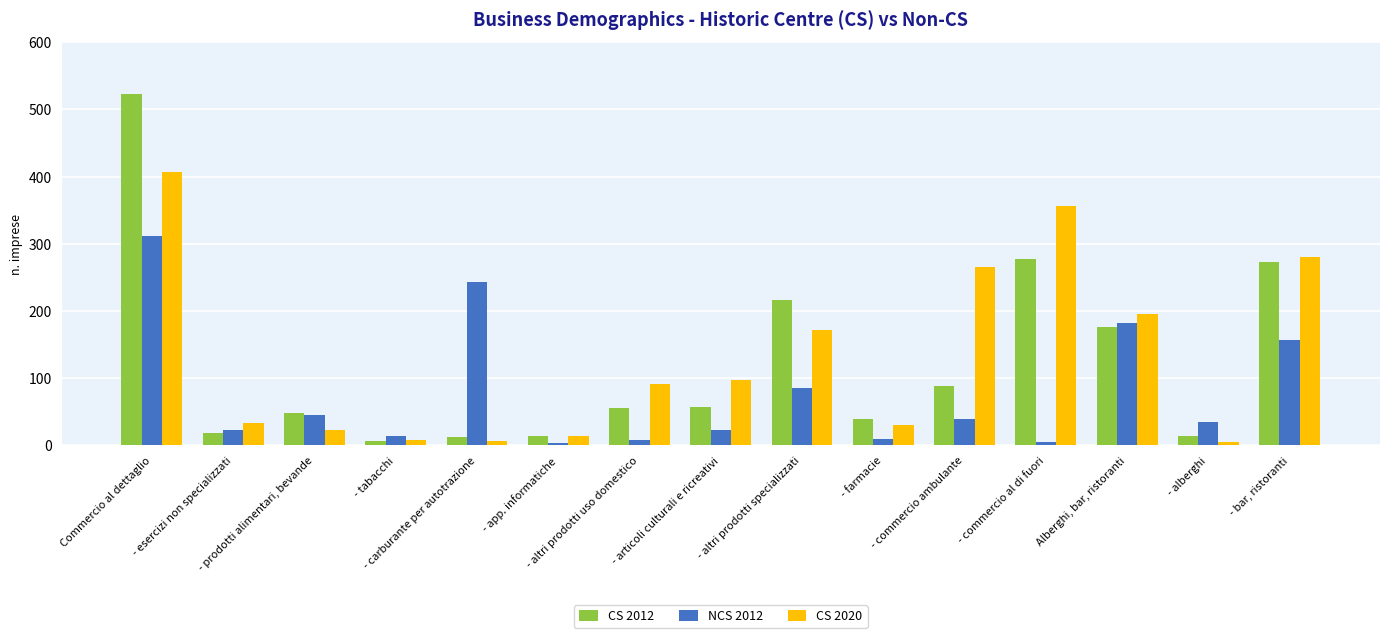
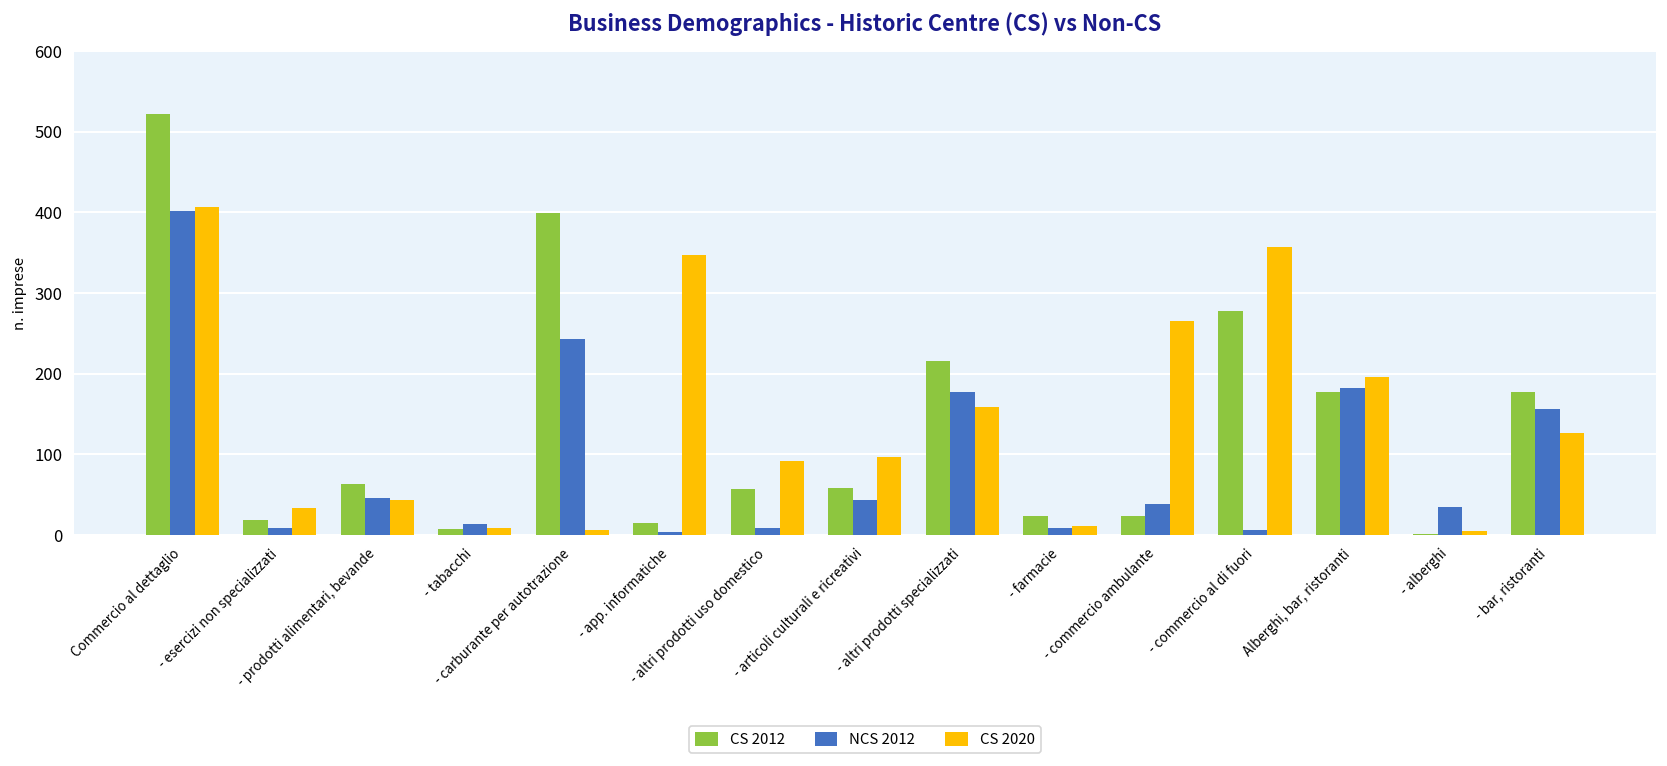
  {
    "CS 2012": {
      "Commercio al dettaglio": 520,
      "- esercizi non specializzati": 20,
-     "- prodotti alimentari, bevande": 50,
+     "- prodotti alimentari, bevande": 60,
      "- tabacchi": 10,
-     "- carburante per autotrazione": 10,
+     "- carburante per autotrazione": 400,
      "- app. informatiche": 10,
      "- altri prodotti uso domestico": 60,
      "- articoli culturali e ricreativi": 60,
      "- altri prodotti specializzati": 220,
-     "- farmacie": 40,
-     "- commercio ambulante": 90,
+     "- farmacie": 20,
+     "- commercio ambulante": 20,
      "- commercio al di fuori": 280,
      "Alberghi, bar, ristoranti": 180,
-     "- alberghi": 10,
-     "- bar, ristoranti": 270
+     "- alberghi": 0,
+     "- bar, ristoranti": 180
    },
    "NCS 2012": {
-     "Commercio al dettaglio": 310,
-     "- esercizi non specializzati": 20,
+     "Commercio al dettaglio": 400,
+     "- esercizi non specializzati": 10,
      "- prodotti alimentari, bevande": 50,
      "- tabacchi": 10,
      "- carburante per autotrazione": 240,
      "- altri prodotti uso domestico": 10,
-     "- articoli culturali e ricreativi": 20,
-     "- altri prodotti specializzati": 90,
+     "- articoli culturali e ricreativi": 40,
+     "- altri prodotti specializzati": 180,
      "- farmacie": 10,
      "- commercio ambulante": 40,
      "- commercio al di fuori": 10,
      "Alberghi, bar, ristoranti": 180,
      "- alberghi": 30,
      "- bar, ristoranti": 160
    },
    "CS 2020": {
      "Commercio al dettaglio": 410,
      "- esercizi non specializzati": 30,
-     "- prodotti alimentari, bevande": 20,
+     "- prodotti alimentari, bevande": 40,
      "- tabacchi": 10,
      "- carburante per autotrazione": 10,
-     "- app. informatiche": 10,
+     "- app. informatiche": 350,
      "- altri prodotti uso domestico": 90,
      "- articoli culturali e ricreativi": 100,
-     "- altri prodotti specializzati": 170,
-     "- farmacie": 30,
+     "- altri prodotti specializzati": 160,
+     "- farmacie": 10,
      "- commercio ambulante": 270,
      "- commercio al di fuori": 360,
      "Alberghi, bar, ristoranti": 200,
      "- alberghi": 0,
-     "- bar, ristoranti": 280
+     "- bar, ristoranti": 130
    }
  }
